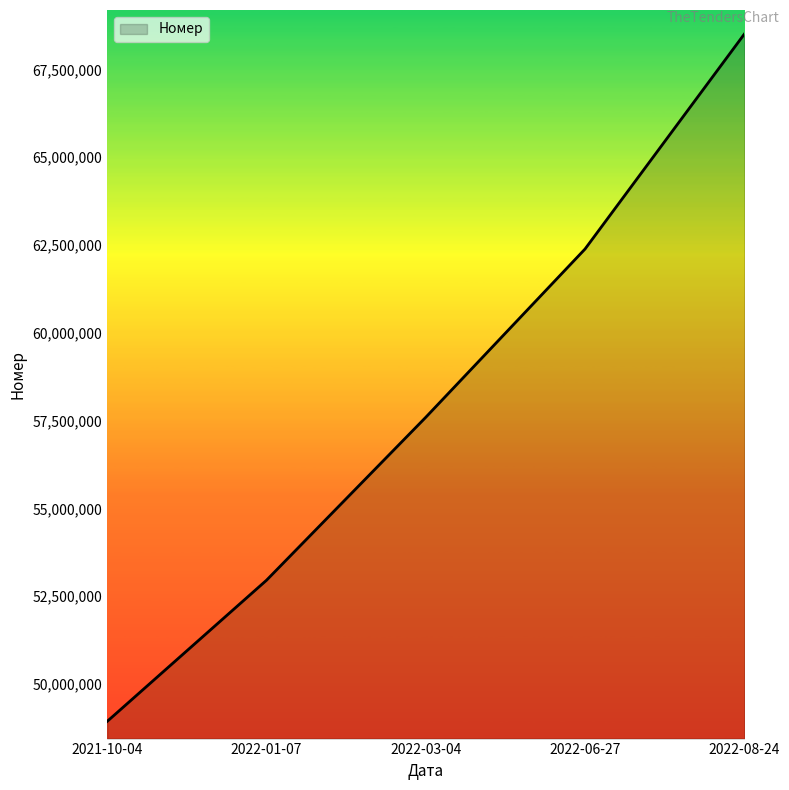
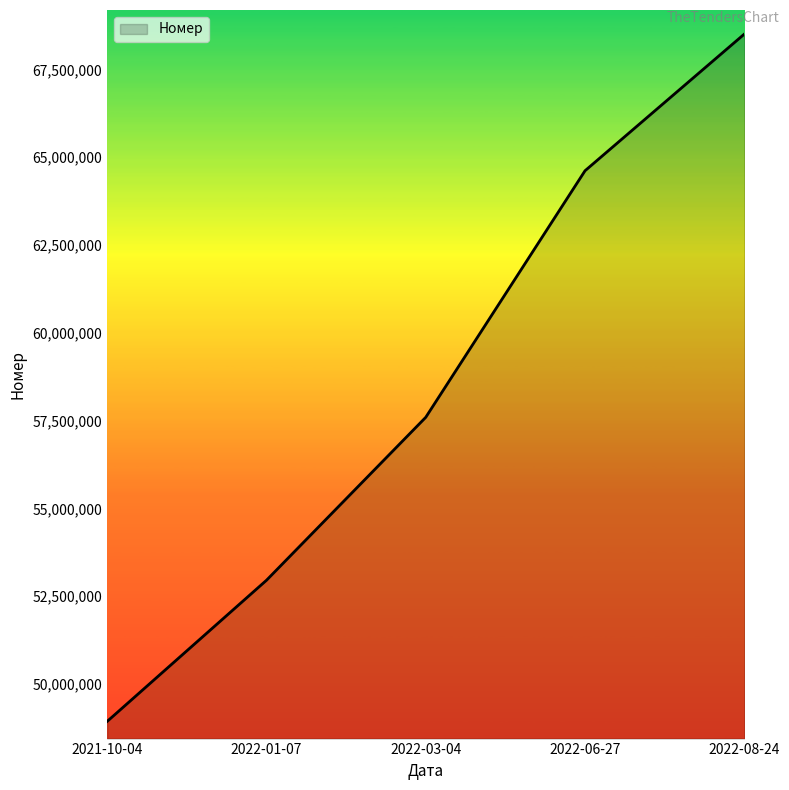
  {
    "2021-10-04": "48,900,000",
    "2022-01-07": "53,000,000",
    "2022-03-04": "57,600,000",
-   "2022-06-27": "62,400,000",
+   "2022-06-27": "64,600,000",
    "2022-08-24": "68,500,000"
  }
